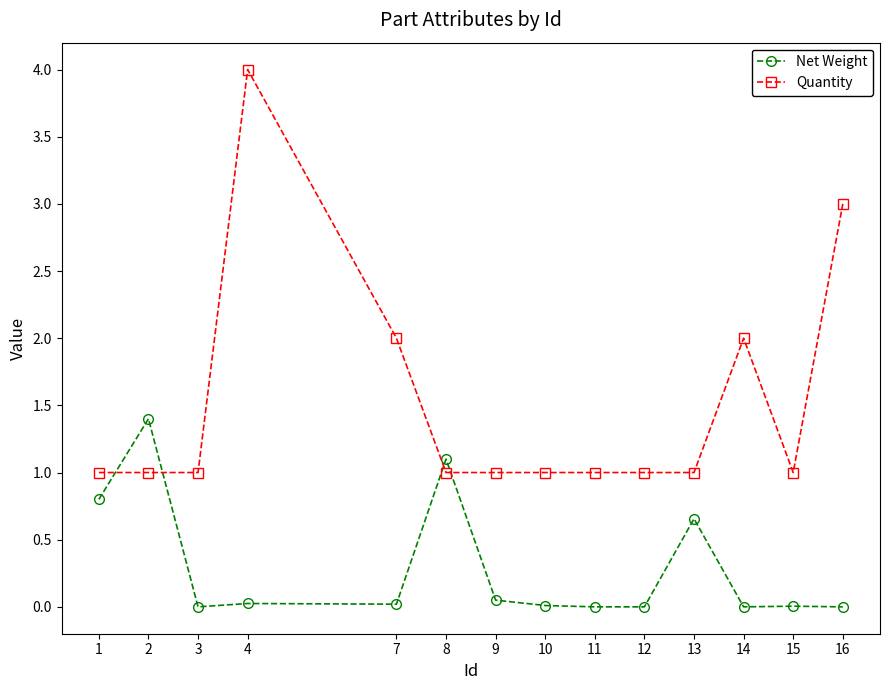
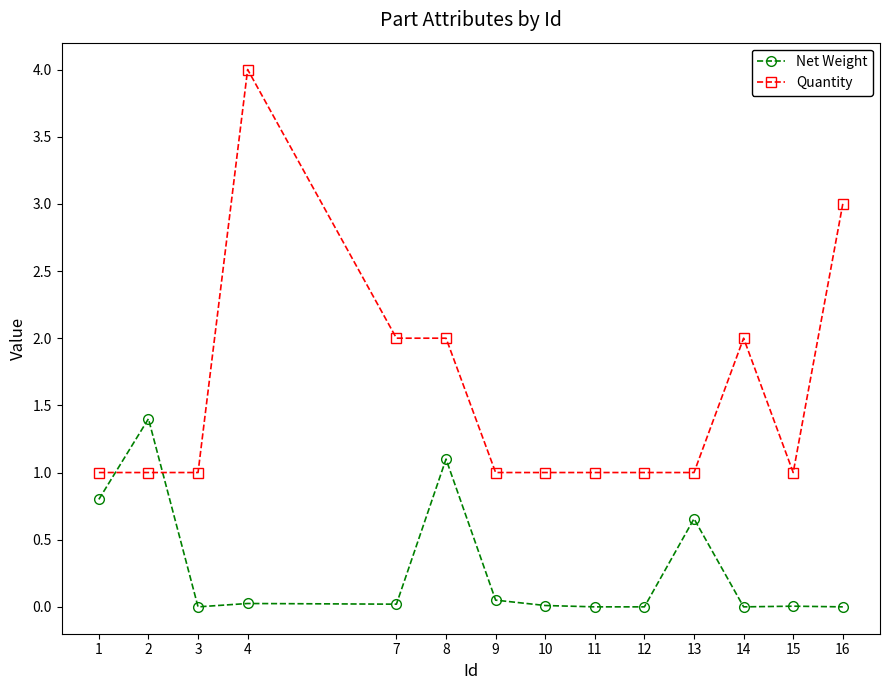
  {
    "Net Weight": {
      "1": 0.80,
      "2": 1.40,
      "3": 0,
      "4": 0.03,
      "7": 0.02,
      "8": 1.10,
      "9": 0.05,
      "10": 0,
      "11": 0,
      "12": 0,
      "13": 0.66,
      "14": 0,
      "15": 0,
      "16": 0
    },
    "Quantity": {
      "1": 1,
      "2": 1,
      "3": 1,
      "4": 4,
      "7": 2,
-     "8": 1,
+     "8": 2,
      "9": 1,
      "10": 1,
      "11": 1,
      "12": 1,
      "13": 1,
      "14": 2,
      "15": 1,
      "16": 3
    }
  }
